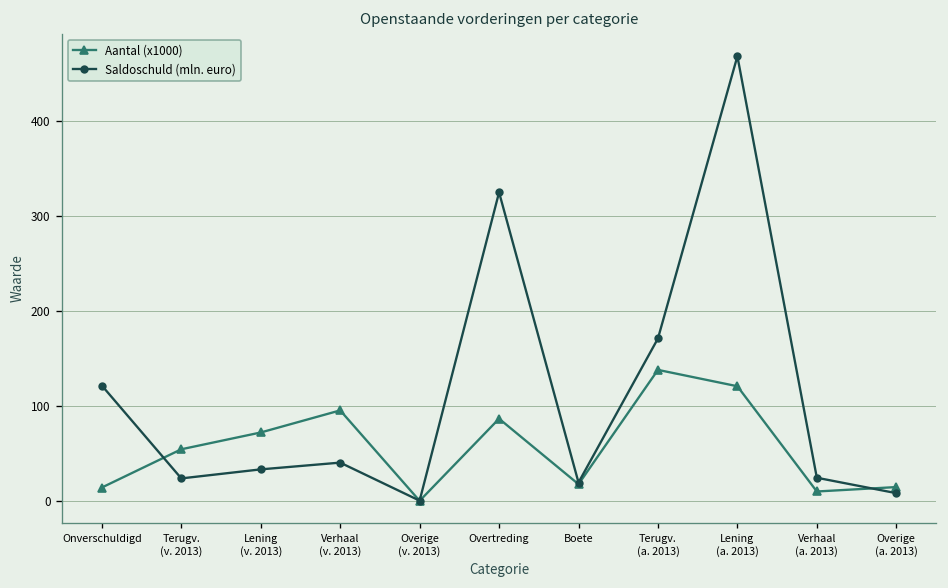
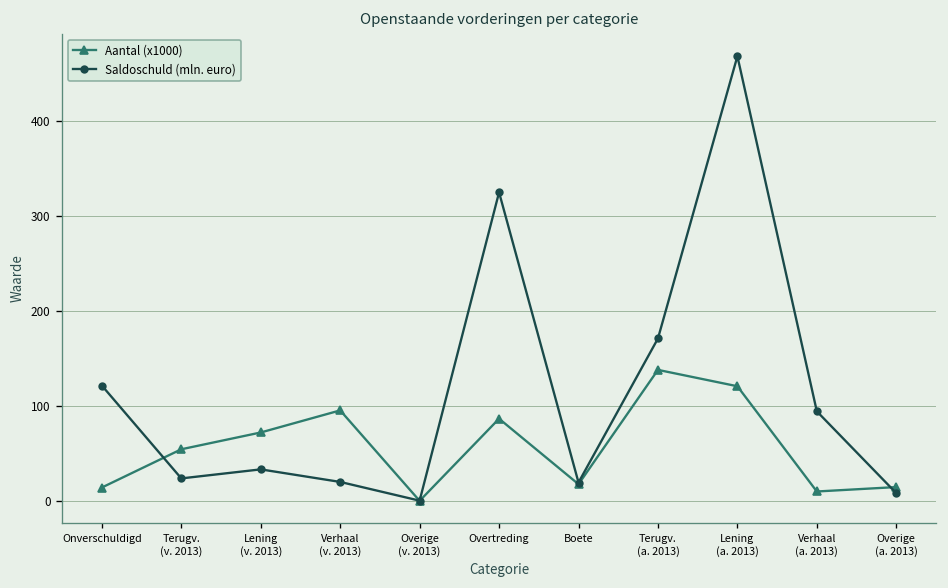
  {
    "Aantal (x1000)": {
      "Onverschuldigd": 10,
      "Terugv. (v. 2013)": 50,
      "Lening (v. 2013)": 70,
      "Verhaal (v. 2013)": 100,
      "Overtreding": 90,
      "Terugv. (a. 2013)": 140,
      "Lening (a. 2013)": 120,
      "Verhaal (a. 2013)": 10,
      "Overige (a. 2013)": 10
    },
    "Saldoschuld (mln. euro)": {
      "Onverschuldigd": 120,
      "Terugv. (v. 2013)": 20,
      "Lening (v. 2013)": 30,
-     "Verhaal (v. 2013)": 40,
+     "Verhaal (v. 2013)": 20,
      "Overtreding": 320,
      "Terugv. (a. 2013)": 170,
      "Lening (a. 2013)": 470,
-     "Verhaal (a. 2013)": 20,
+     "Verhaal (a. 2013)": 90,
      "Overige (a. 2013)": 10
    }
  }
